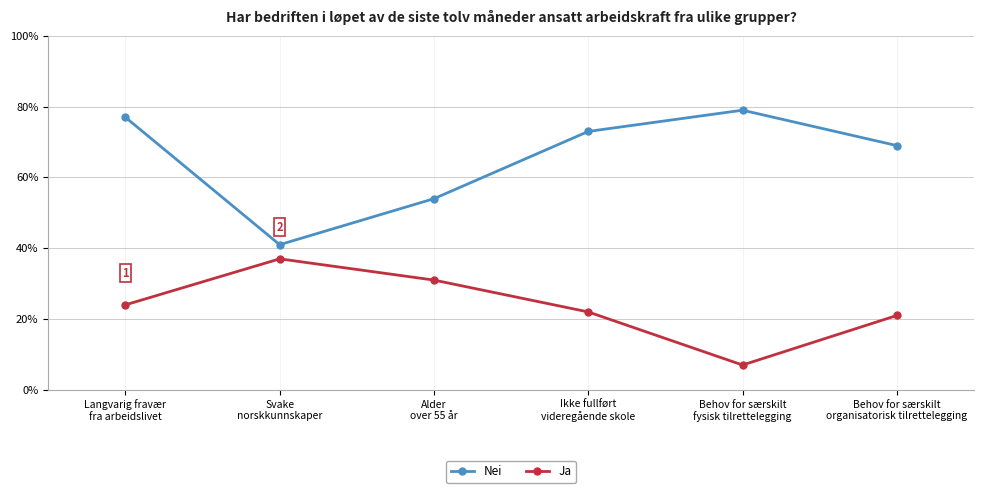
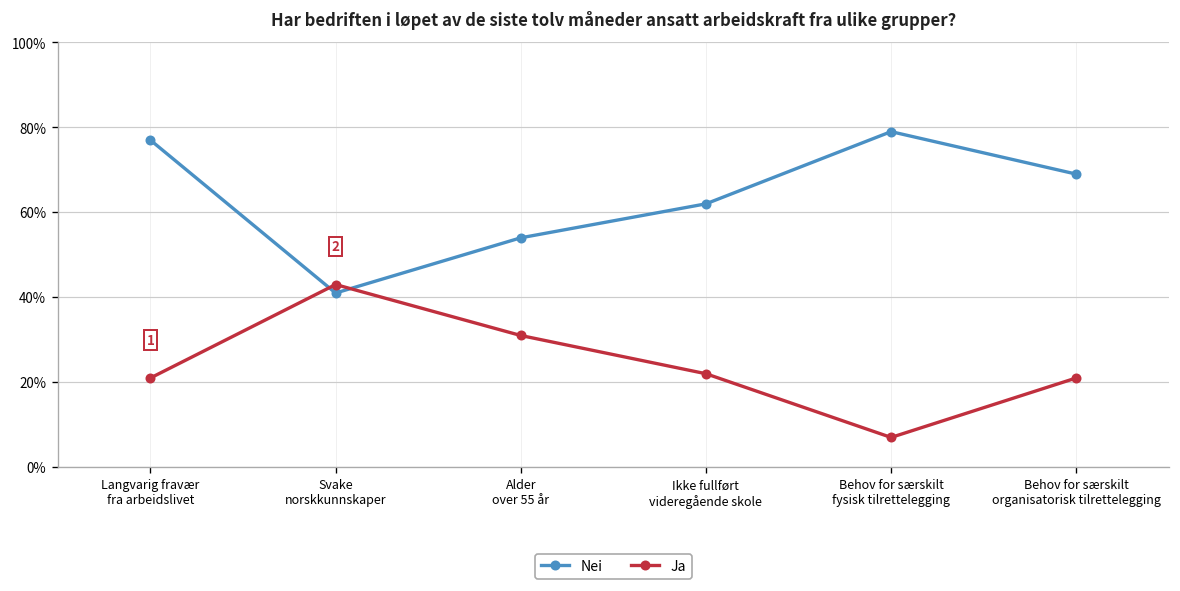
  {
    "Nei": {
      "Langvarig fravær fra arbeidslivet": "77%",
      "Svake norskkunnskaper": "41%",
      "Alder over 55 år": "54%",
-     "Ikke fullført videregående skole": "73%",
+     "Ikke fullført videregående skole": "62%",
      "Behov for særskilt fysisk tilrettelegging": "79%",
      "Behov for særskilt organisatorisk tilrettelegging": "69%"
    },
    "Ja": {
-     "Langvarig fravær fra arbeidslivet": "24%",
-     "Svake norskkunnskaper": "37%",
+     "Langvarig fravær fra arbeidslivet": "21%",
+     "Svake norskkunnskaper": "43%",
      "Alder over 55 år": "31%",
      "Ikke fullført videregående skole": "22%",
      "Behov for særskilt fysisk tilrettelegging": "7%",
      "Behov for særskilt organisatorisk tilrettelegging": "21%"
    }
  }
